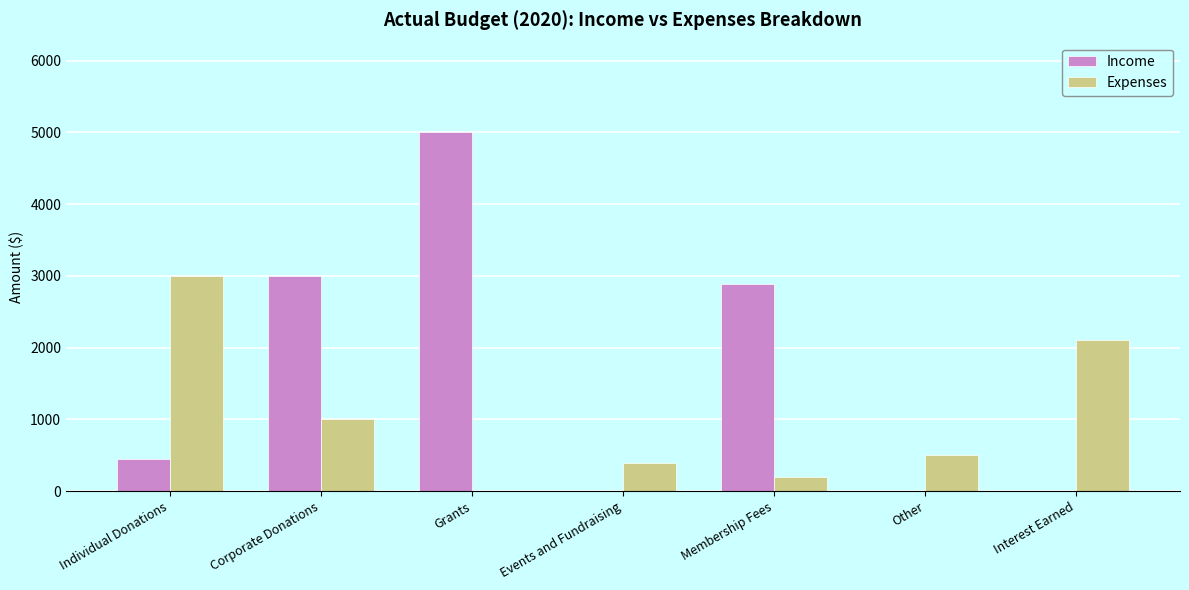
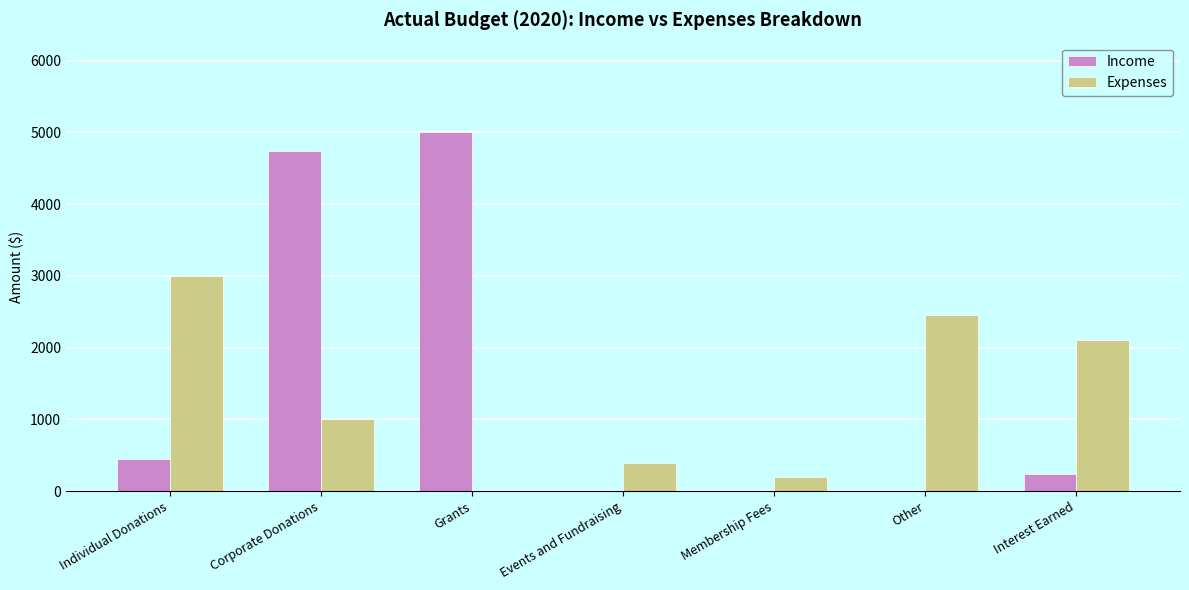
  {
    "Income": {
      "Individual Donations": 400,
-     "Corporate Donations": 3000,
+     "Corporate Donations": 4700,
      "Grants": 5000,
      "Events and Fundraising": 0,
-     "Membership Fees": 2900,
+     "Membership Fees": 0,
      "Other": 0,
-     "Interest Earned": 0
+     "Interest Earned": 200
    },
    "Expenses": {
      "Individual Donations": 3000,
      "Corporate Donations": 1000,
      "Grants": 0,
      "Events and Fundraising": 400,
      "Membership Fees": 200,
-     "Other": 500,
+     "Other": 2500,
      "Interest Earned": 2100
    }
  }
